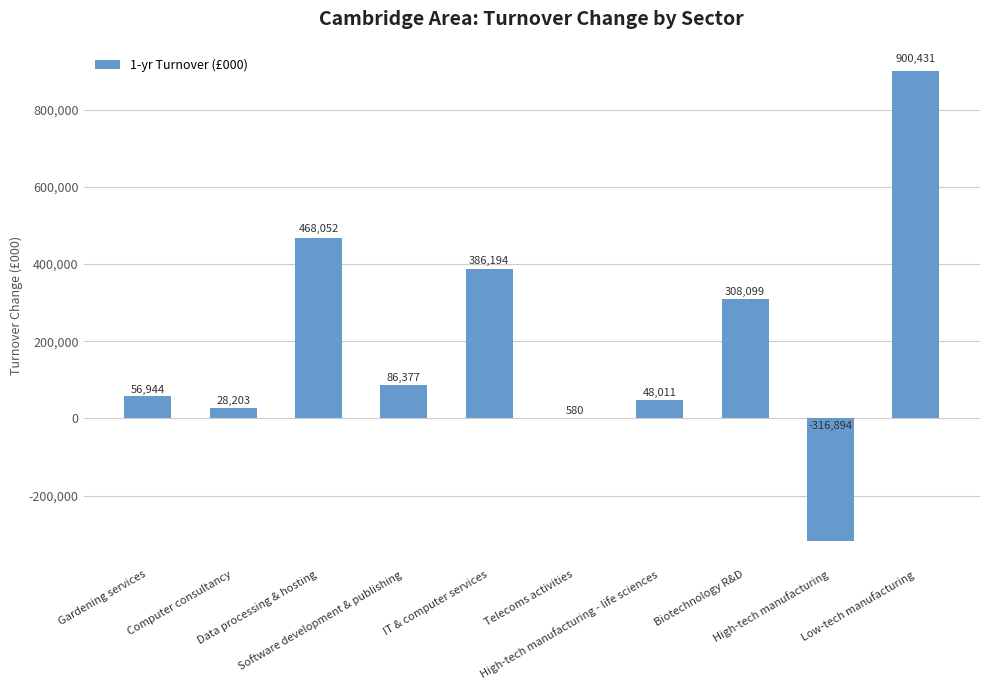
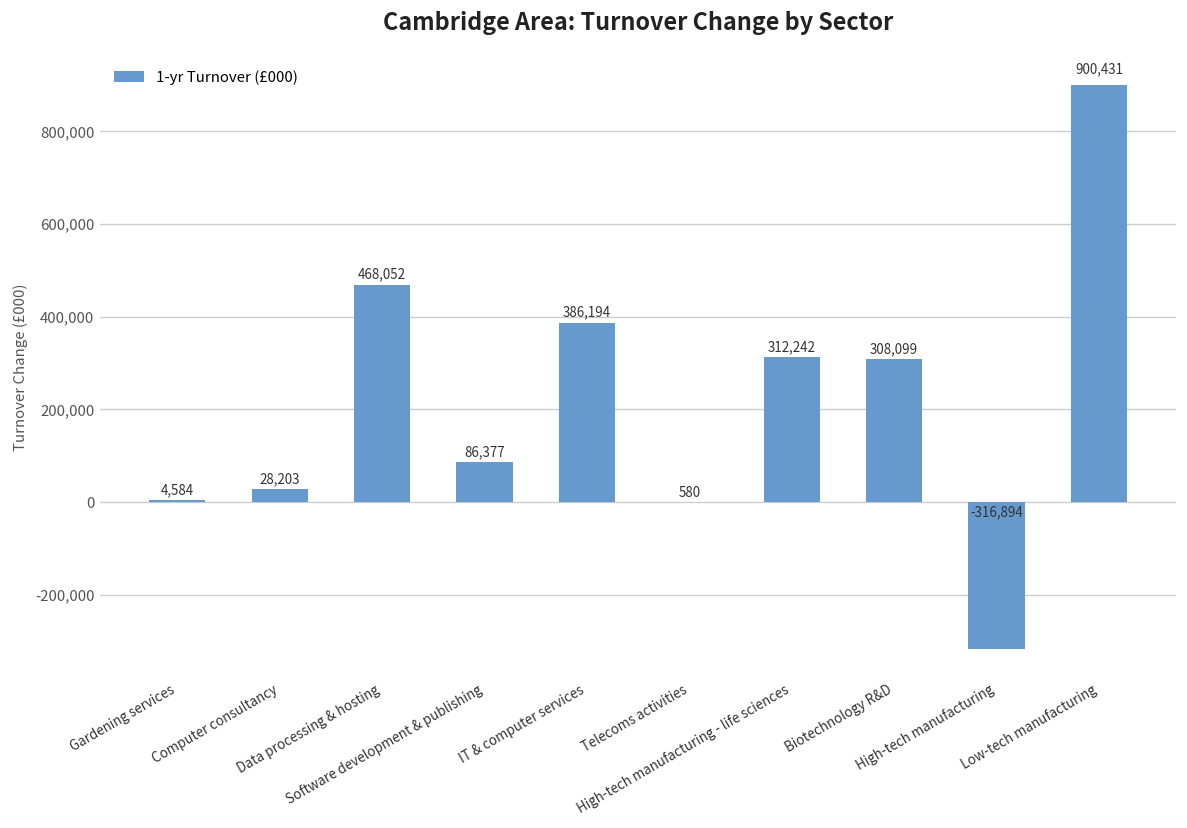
  {
-   "Gardening services": "56,944",
+   "Gardening services": "4,584",
    "Computer consultancy": "28,203",
    "Data processing & hosting": "468,052",
    "Software development & publishing": "86,377",
    "IT & computer services": "386,194",
    "Telecoms activities": "580",
-   "High-tech manufacturing - life sciences": "48,011",
+   "High-tech manufacturing - life sciences": "312,242",
    "Biotechnology R&D": "308,099",
    "High-tech manufacturing": "-316,894",
    "Low-tech manufacturing": "900,431"
  }
